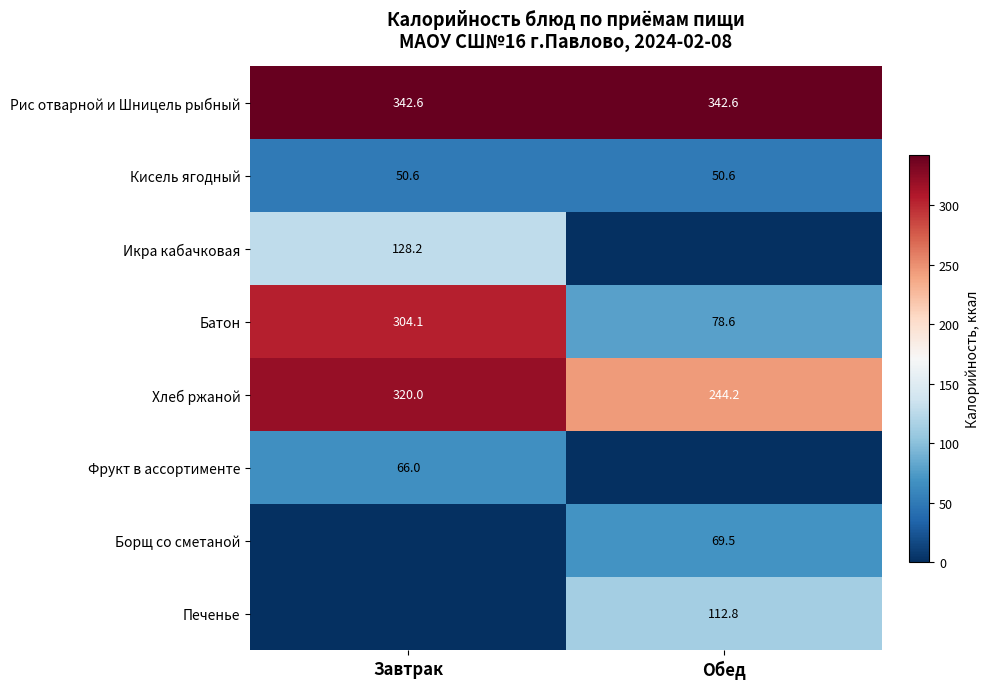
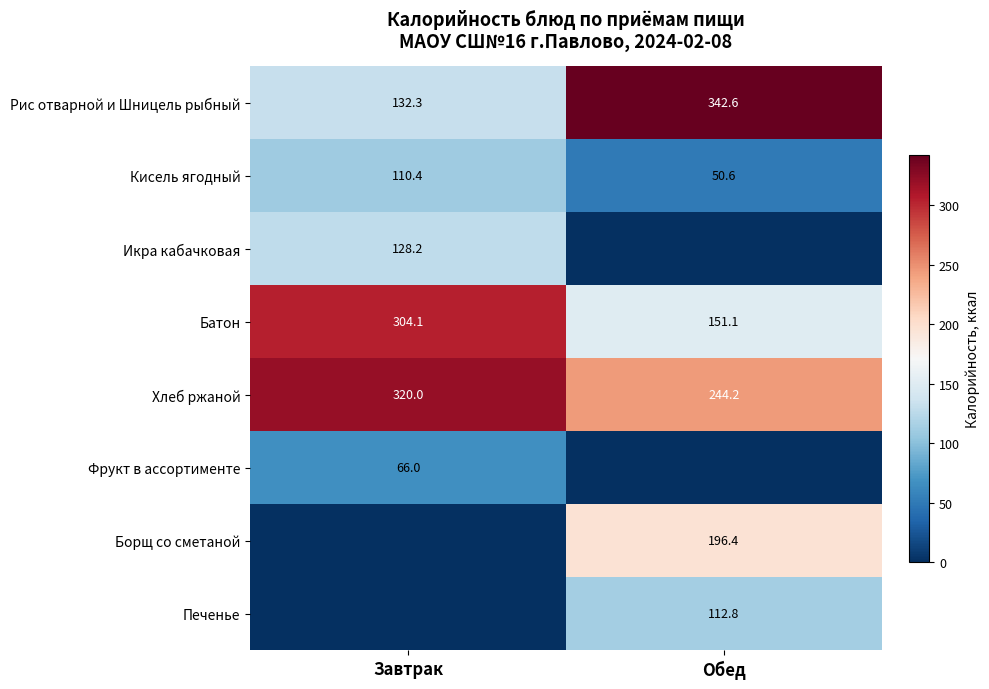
  {
    "Рис отварной и Шницель рыбный": {
-     "Завтрак": 342.6,
+     "Завтрак": 132.3,
      "Обед": 342.6
    },
    "Кисель ягодный": {
-     "Завтрак": 50.6,
+     "Завтрак": 110.4,
      "Обед": 50.6
    },
    "Икра кабачковая": {
      "Завтрак": 128.2
    },
    "Батон": {
      "Завтрак": 304.1,
-     "Обед": 78.6
+     "Обед": 151.1
    },
    "Хлеб ржаной": {
      "Завтрак": 320.0,
      "Обед": 244.2
    },
    "Фрукт в ассортименте": {
      "Завтрак": 66.0
    },
    "Борщ со сметаной": {
-     "Обед": 69.5
+     "Обед": 196.4
    },
    "Печенье": {
      "Обед": 112.8
    }
  }
